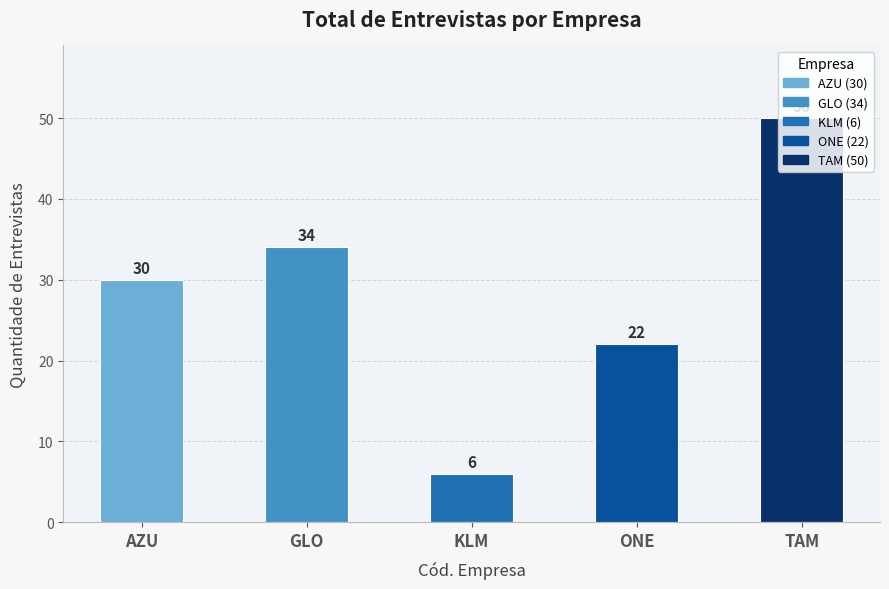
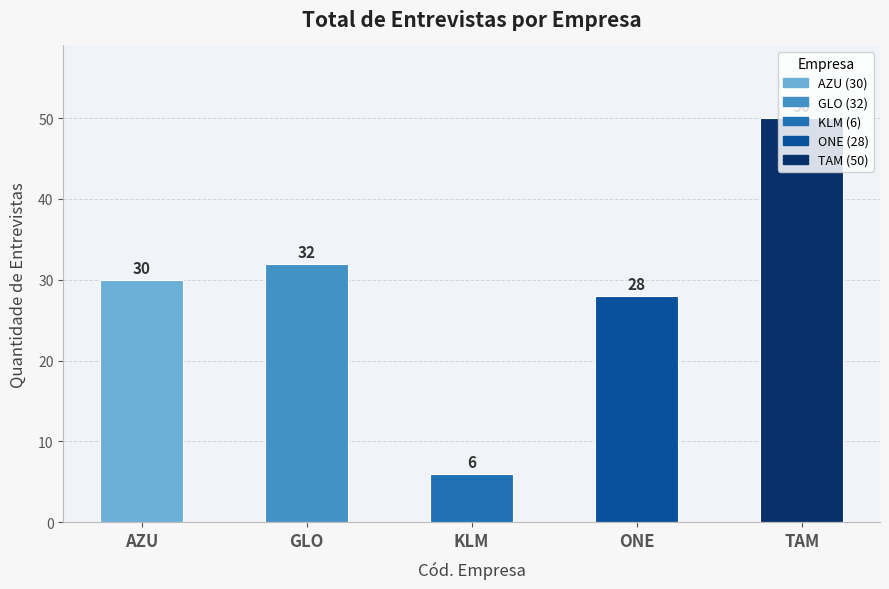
  {
    "AZU": 30,
-   "GLO": 34,
+   "GLO": 32,
    "KLM": 6,
-   "ONE": 22
+   "ONE": 28
  }
